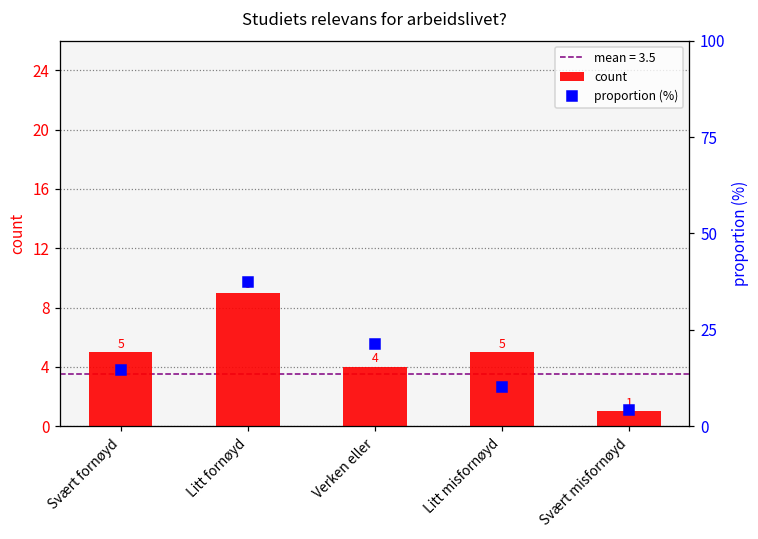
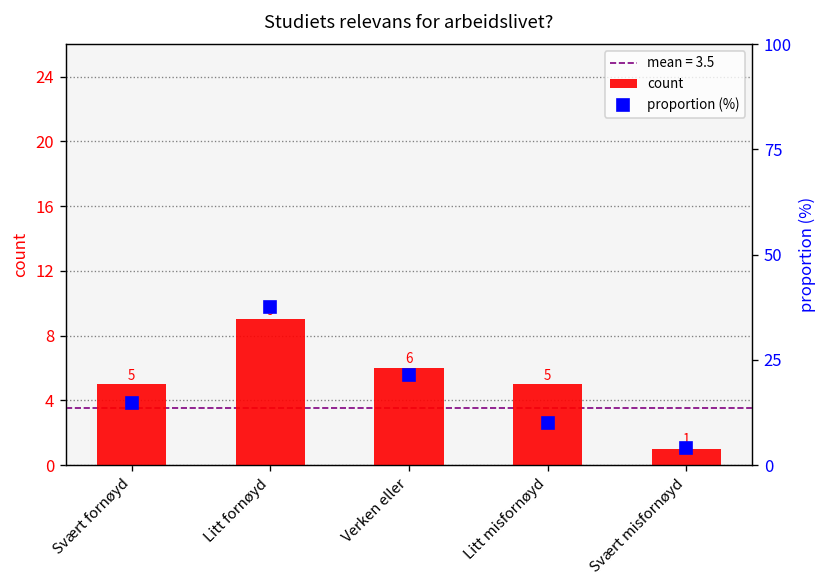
  {
    "count": {
      "Svært fornøyd": 5,
-     "Verken eller": 4,
+     "Verken eller": 6,
      "Litt misfornøyd": 5
    }
  }
